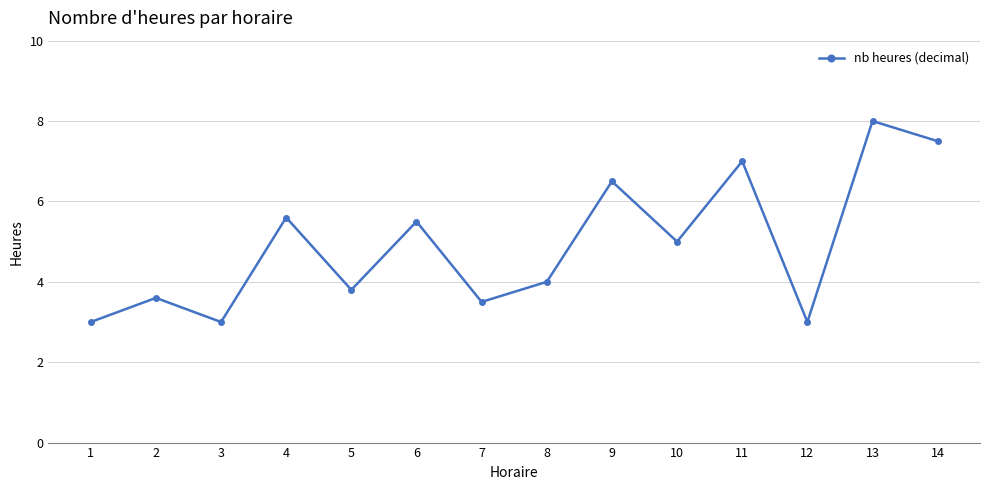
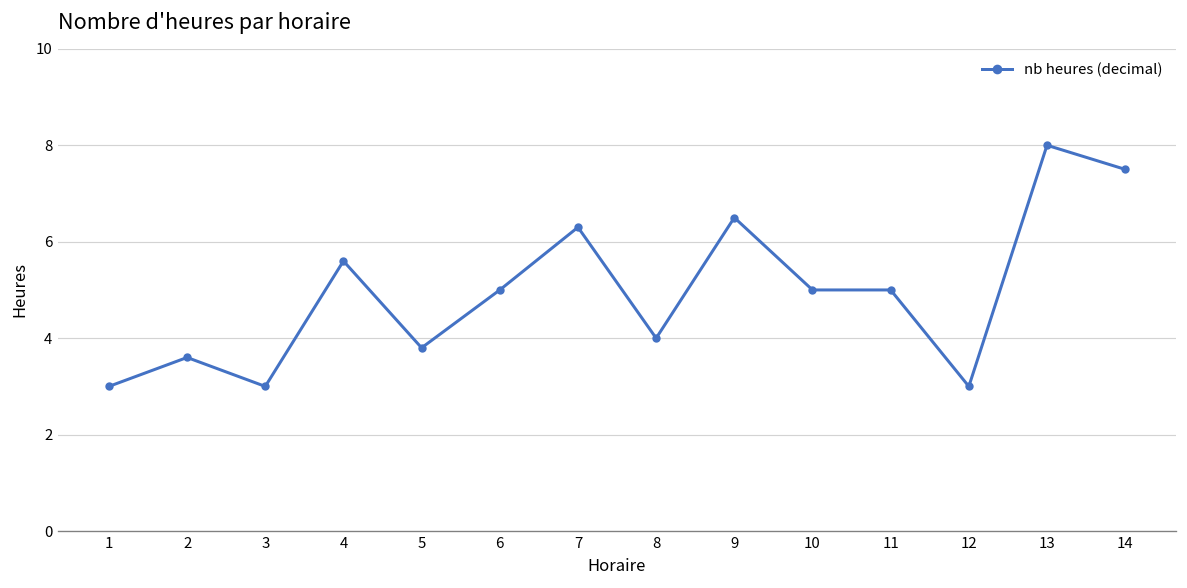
  {
    "1": 3.0,
    "2": 3.6,
    "3": 3.0,
    "4": 5.6,
    "5": 3.8,
-   "6": 5.5,
-   "7": 3.5,
+   "6": 5.0,
+   "7": 6.3,
    "8": 4.0,
    "9": 6.5,
    "10": 5.0,
-   "11": 7,
+   "11": 5,
    "12": 3.0,
    "13": 8.0,
    "14": 7.5
  }
